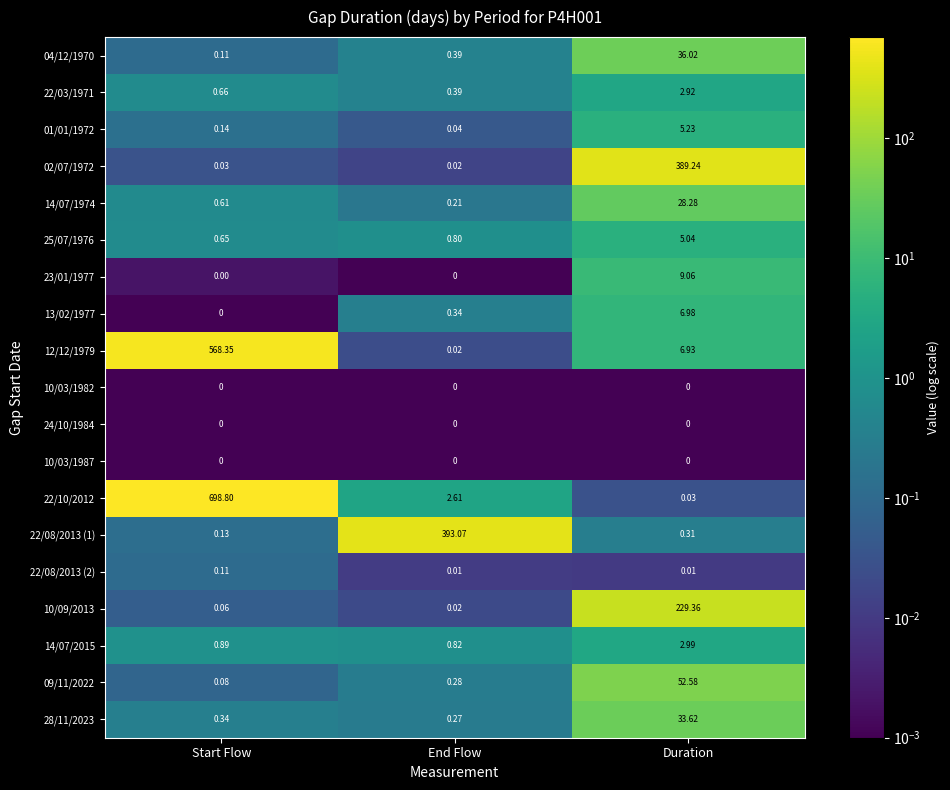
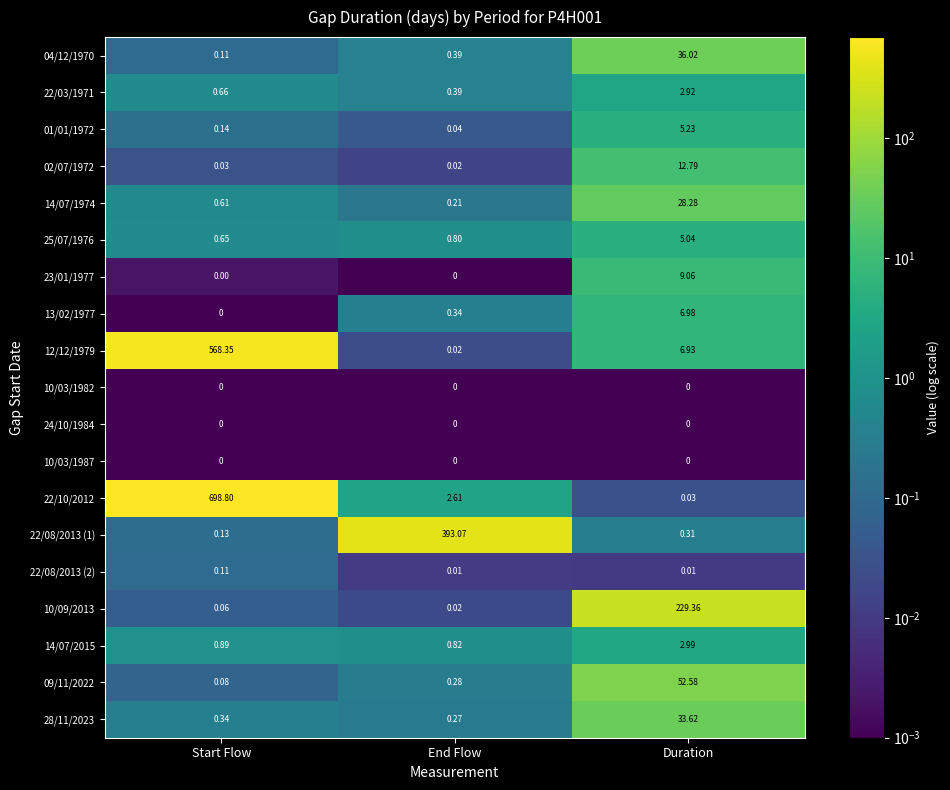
  {
    "04/12/1970": {
      "Start Flow": 0.11,
      "End Flow": 0.39,
      "Duration": 36.02
    },
    "22/03/1971": {
      "Start Flow": 0.66,
      "End Flow": 0.39,
      "Duration": 2.92
    },
    "01/01/1972": {
      "Start Flow": 0.14,
      "End Flow": 0.04,
      "Duration": 5.23
    },
    "02/07/1972": {
      "Start Flow": 0.03,
      "End Flow": 0.02,
-     "Duration": 389.24
+     "Duration": 12.79
    },
    "14/07/1974": {
      "Start Flow": 0.61,
      "End Flow": 0.21,
      "Duration": 28.28
    },
    "25/07/1976": {
      "Start Flow": 0.65,
      "End Flow": 0.80,
      "Duration": 5.04
    },
    "23/01/1977": {
      "Start Flow": 0.00,
      "End Flow": 0,
      "Duration": 9.06
    },
    "13/02/1977": {
      "Start Flow": 0,
      "End Flow": 0.34,
      "Duration": 6.98
    },
    "12/12/1979": {
      "Start Flow": 568.35,
      "End Flow": 0.02,
      "Duration": 6.93
    },
    "10/03/1982": {
      "Start Flow": 0,
      "End Flow": 0,
      "Duration": 0
    },
    "24/10/1984": {
      "Start Flow": 0,
      "End Flow": 0,
      "Duration": 0
    },
    "10/03/1987": {
      "Start Flow": 0,
      "End Flow": 0,
      "Duration": 0
    },
    "22/10/2012": {
      "Start Flow": 698.80,
      "End Flow": 2.61,
      "Duration": 0.03
    },
    "22/08/2013 (1)": {
      "Start Flow": 0.13,
      "End Flow": 393.07,
      "Duration": 0.31
    },
    "22/08/2013 (2)": {
      "Start Flow": 0.11,
      "End Flow": 0.01,
      "Duration": 0.01
    },
    "10/09/2013": {
      "Start Flow": 0.06,
      "End Flow": 0.02,
      "Duration": 229.36
    },
    "14/07/2015": {
      "Start Flow": 0.89,
      "End Flow": 0.82,
      "Duration": 2.99
    },
    "09/11/2022": {
      "Start Flow": 0.08,
      "End Flow": 0.28,
      "Duration": 52.58
    },
    "28/11/2023": {
      "Start Flow": 0.34,
      "End Flow": 0.27,
      "Duration": 33.62
    }
  }
